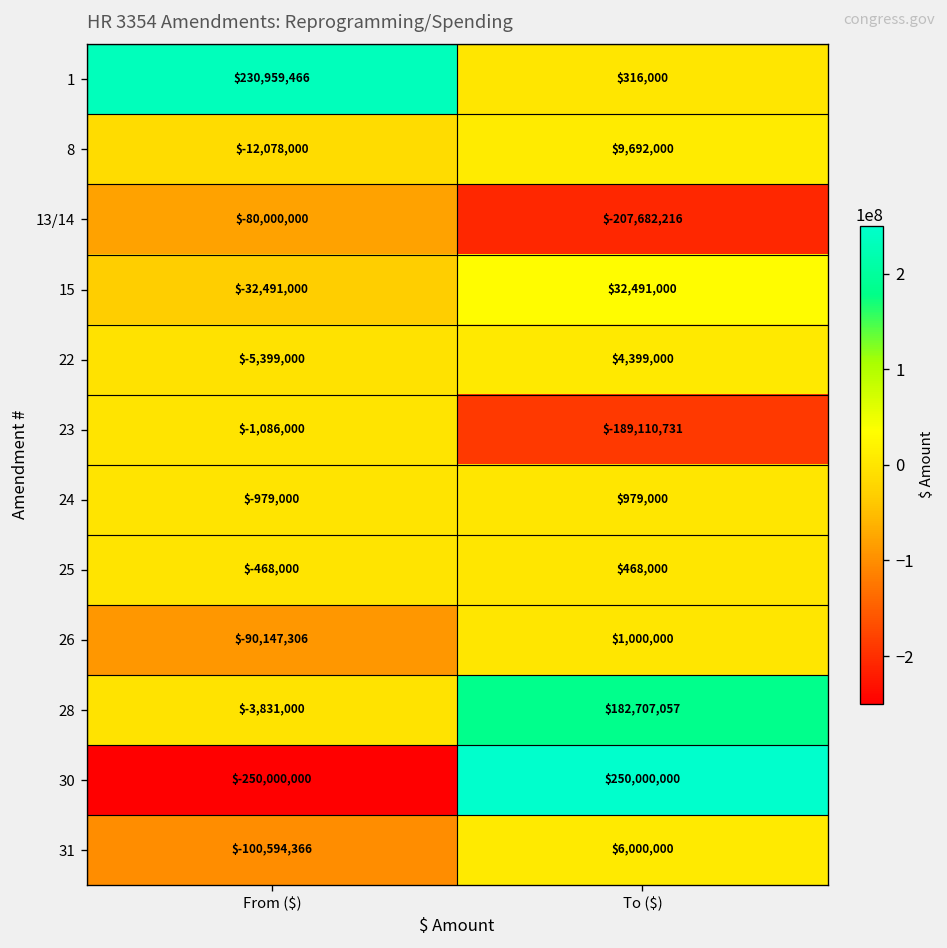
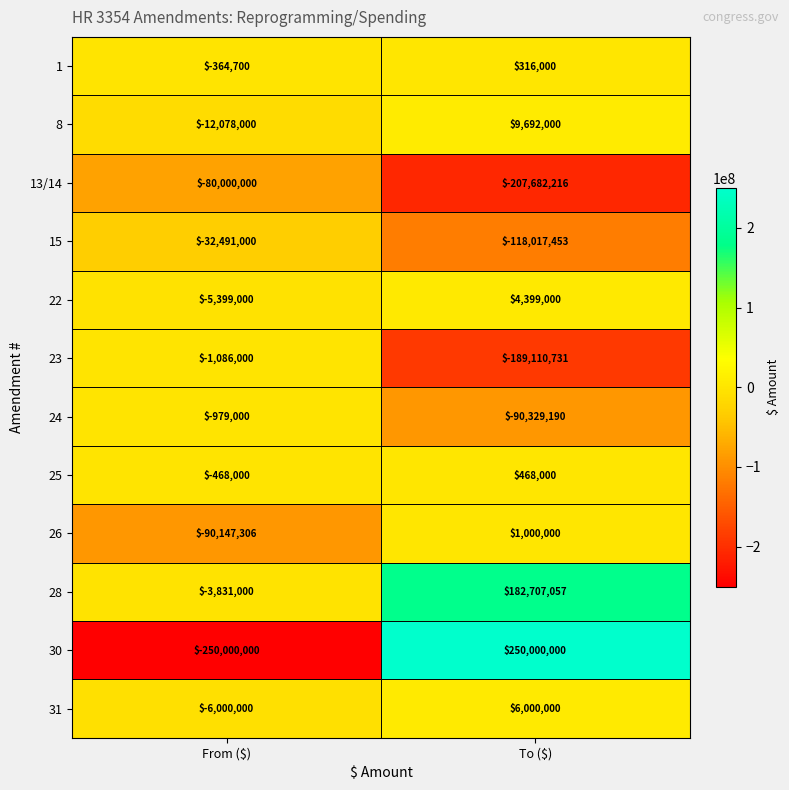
  {
    "1": {
-     "From ($)": "$230,959,466",
+     "From ($)": "$-364,700",
      "To ($)": "$316,000"
    },
    "8": {
      "From ($)": "$-12,078,000",
      "To ($)": "$9,692,000"
    },
    "13/14": {
      "From ($)": "$-80,000,000",
      "To ($)": "$-207,682,216"
    },
    "15": {
      "From ($)": "$-32,491,000",
-     "To ($)": "$32,491,000"
+     "To ($)": "$-118,017,453"
    },
    "22": {
      "From ($)": "$-5,399,000",
      "To ($)": "$4,399,000"
    },
    "23": {
      "From ($)": "$-1,086,000",
      "To ($)": "$-189,110,731"
    },
    "24": {
      "From ($)": "$-979,000",
-     "To ($)": "$979,000"
+     "To ($)": "$-90,329,190"
    },
    "25": {
      "From ($)": "$-468,000",
      "To ($)": "$468,000"
    },
    "26": {
      "From ($)": "$-90,147,306",
      "To ($)": "$1,000,000"
    },
    "28": {
      "From ($)": "$-3,831,000",
      "To ($)": "$182,707,057"
    },
    "30": {
      "From ($)": "$-250,000,000",
      "To ($)": "$250,000,000"
    },
    "31": {
-     "From ($)": "$-100,594,366",
+     "From ($)": "$-6,000,000",
      "To ($)": "$6,000,000"
    }
  }
